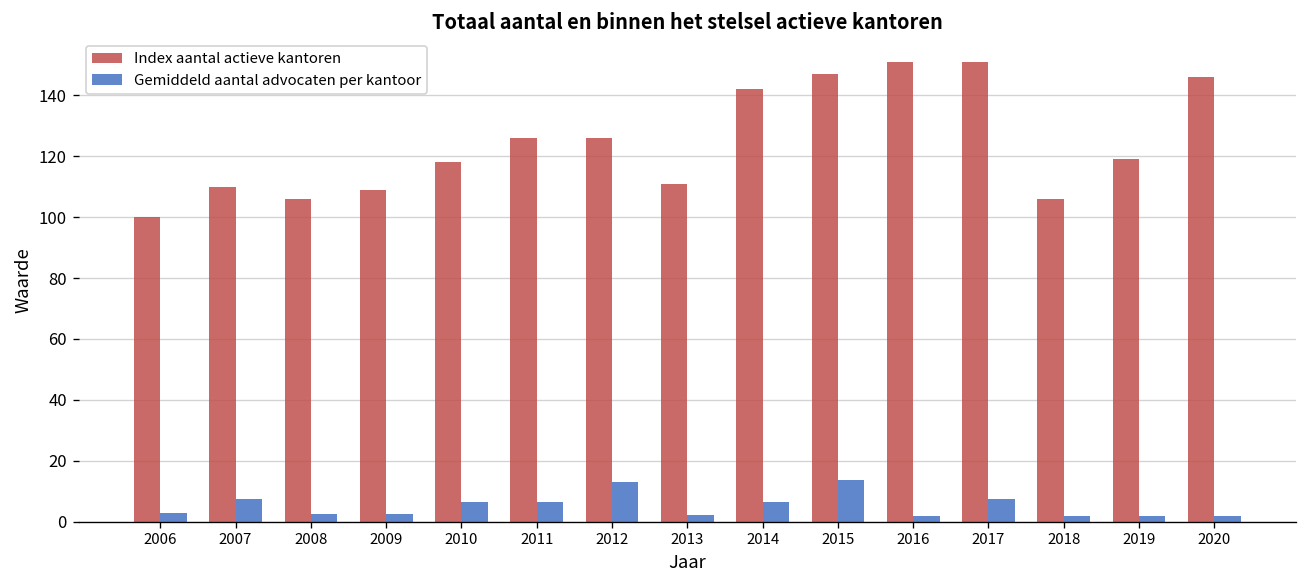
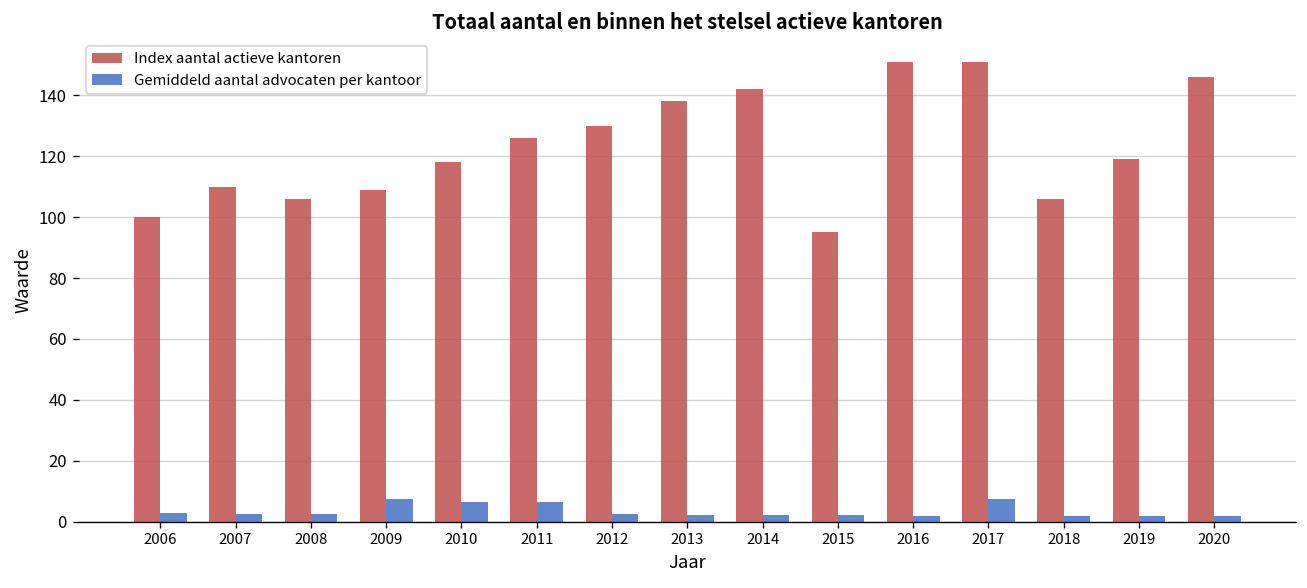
  {
    "Index aantal actieve kantoren": {
      "2006": 100,
      "2007": 110,
      "2008": 106,
      "2009": 109,
      "2010": 118,
      "2011": 126,
-     "2012": 126,
-     "2013": 111,
+     "2012": 130,
+     "2013": 138,
      "2014": 142,
-     "2015": 147,
+     "2015": 95,
      "2016": 151,
      "2017": 151,
      "2018": 106,
      "2019": 119,
      "2020": 146
    },
    "Gemiddeld aantal advocaten per kantoor": {
      "2006": 3,
-     "2007": 7,
+     "2007": 3,
      "2008": 3,
-     "2009": 3,
+     "2009": 8,
      "2010": 7,
      "2011": 6,
-     "2012": 13,
+     "2012": 2,
      "2013": 2,
-     "2014": 6,
-     "2015": 14,
+     "2014": 2,
+     "2015": 2,
      "2016": 2,
      "2017": 8,
      "2018": 2,
      "2019": 2,
      "2020": 2
    }
  }
